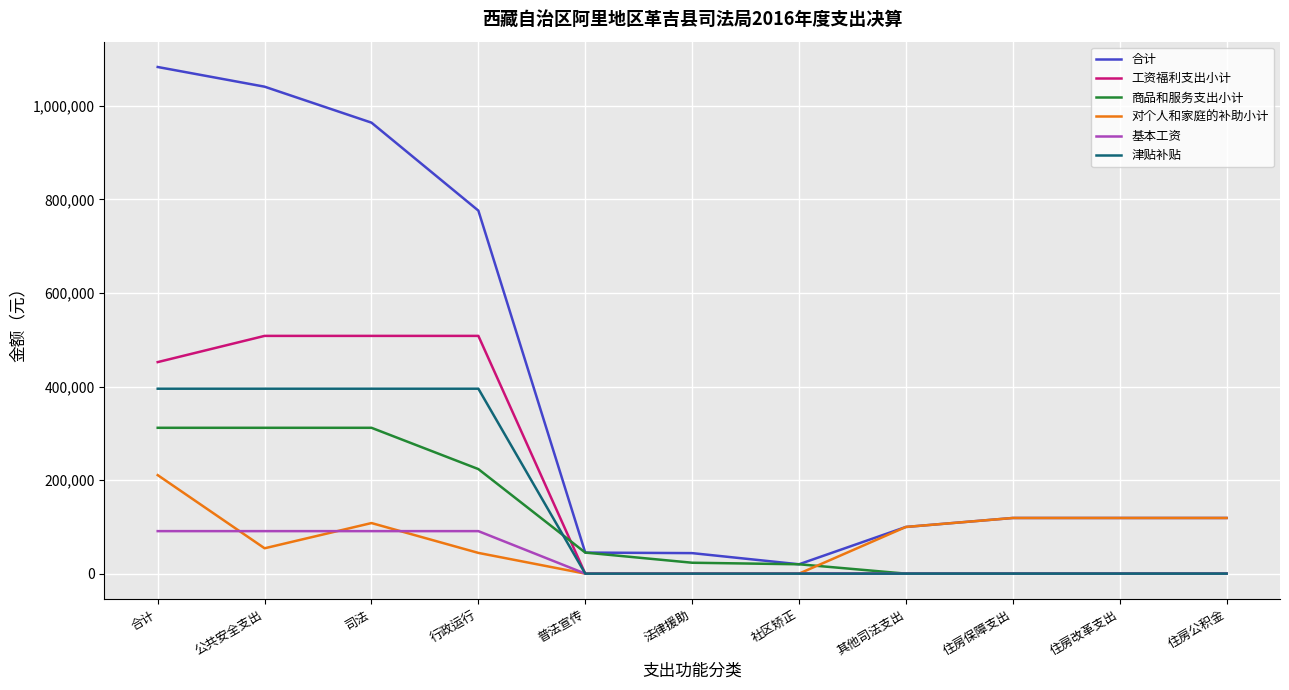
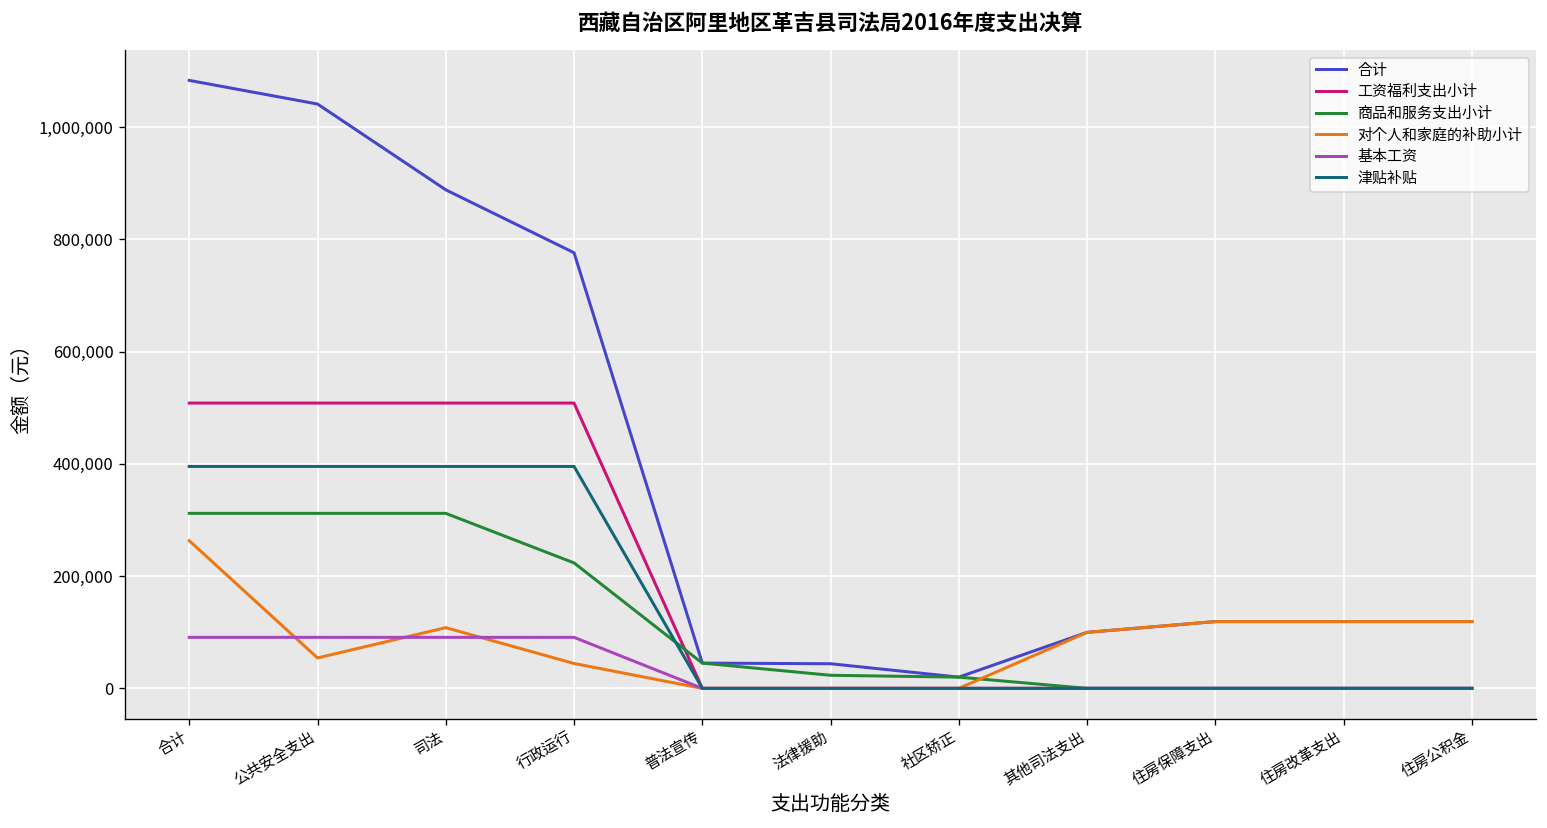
  {
    "合计": {
      "合计": "1,080,000",
      "公共安全支出": "1,040,000",
-     "司法": "960,000",
+     "司法": "890,000",
      "行政运行": "780,000",
      "法律援助": "40,000"
    },
    "工资福利支出小计": {
-     "合计": "450,000",
+     "合计": "510,000",
      "公共安全支出": "510,000",
      "司法": "510,000",
      "行政运行": "510,000"
    },
    "商品和服务支出小计": {
      "合计": "310,000",
      "公共安全支出": "310,000",
      "司法": "310,000",
      "行政运行": "220,000",
      "法律援助": "20,000"
    },
    "对个人和家庭的补助小计": {
-     "合计": "210,000",
+     "合计": "260,000",
      "公共安全支出": "50,000",
      "司法": "110,000",
      "行政运行": "40,000"
    },
    "基本工资": {
      "合计": "90,000",
      "公共安全支出": "90,000",
      "司法": "90,000",
      "行政运行": "90,000"
    },
    "津贴补贴": {
      "合计": "400,000",
      "公共安全支出": "400,000",
      "司法": "400,000",
      "行政运行": "400,000"
    }
  }
